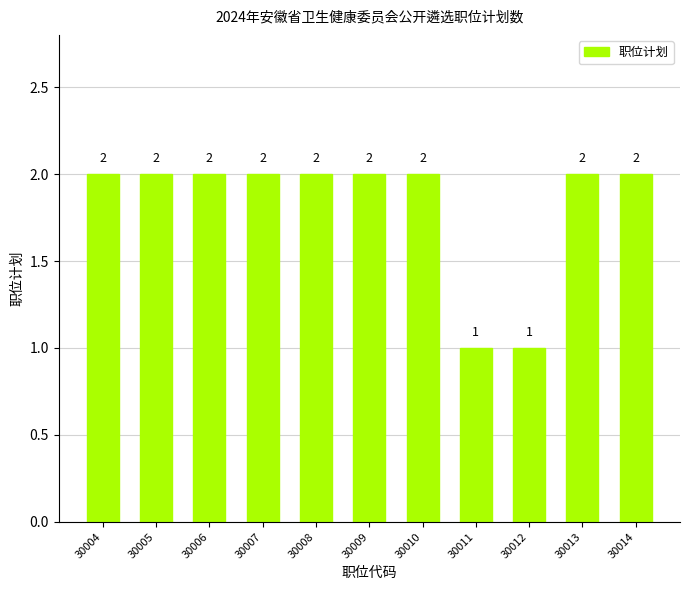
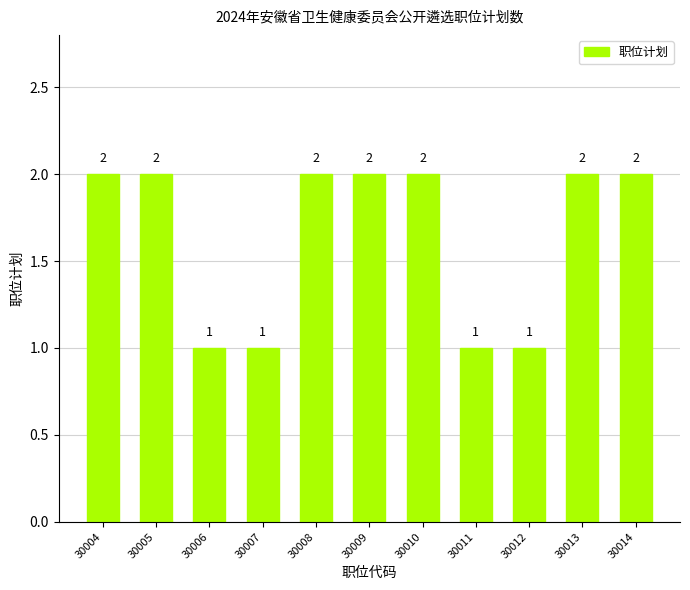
  {
    "30004": 2,
    "30005": 2,
-   "30006": 2,
-   "30007": 2,
+   "30006": 1,
+   "30007": 1,
    "30008": 2,
    "30009": 2,
    "30010": 2,
    "30011": 1,
    "30012": 1,
    "30013": 2,
    "30014": 2
  }
